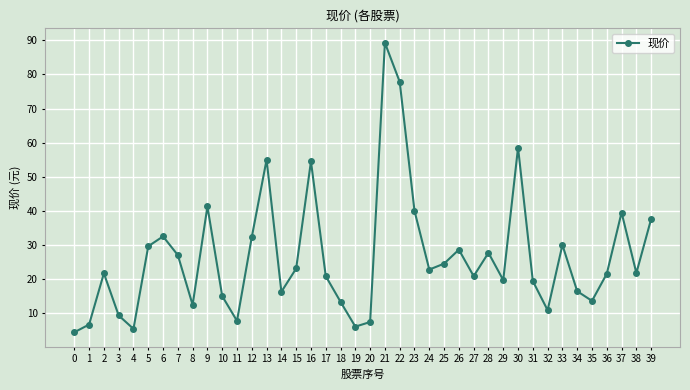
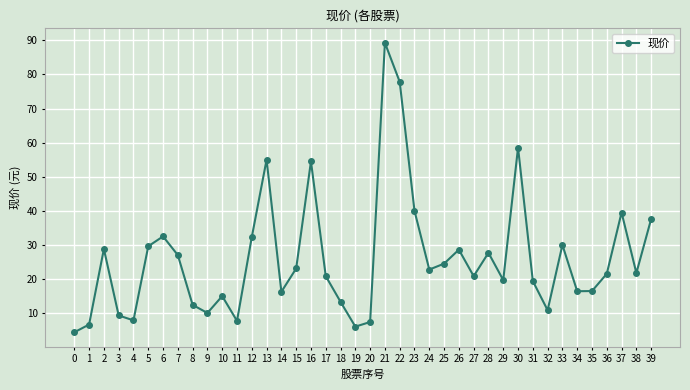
  {
    "0": 4,
    "1": 7,
-   "2": 22,
+   "2": 29,
    "3": 9,
-   "4": 5,
+   "4": 8,
    "5": 30,
    "6": 32,
    "7": 27,
    "8": 12,
-   "9": 41,
+   "9": 10,
    "10": 15,
    "11": 8,
    "12": 32,
    "13": 55,
    "14": 16,
    "15": 23,
    "16": 55,
    "17": 21,
    "18": 13,
    "19": 6,
    "20": 7,
    "21": 89,
    "22": 78,
    "23": 40,
    "24": 23,
    "25": 25,
    "26": 29,
    "27": 21,
    "28": 28,
    "29": 20,
    "30": 59,
    "31": 19,
    "32": 11,
    "33": 30,
    "34": 16,
-   "35": 14,
+   "35": 16,
    "36": 22,
    "37": 40,
    "38": 22,
    "39": 38
  }
